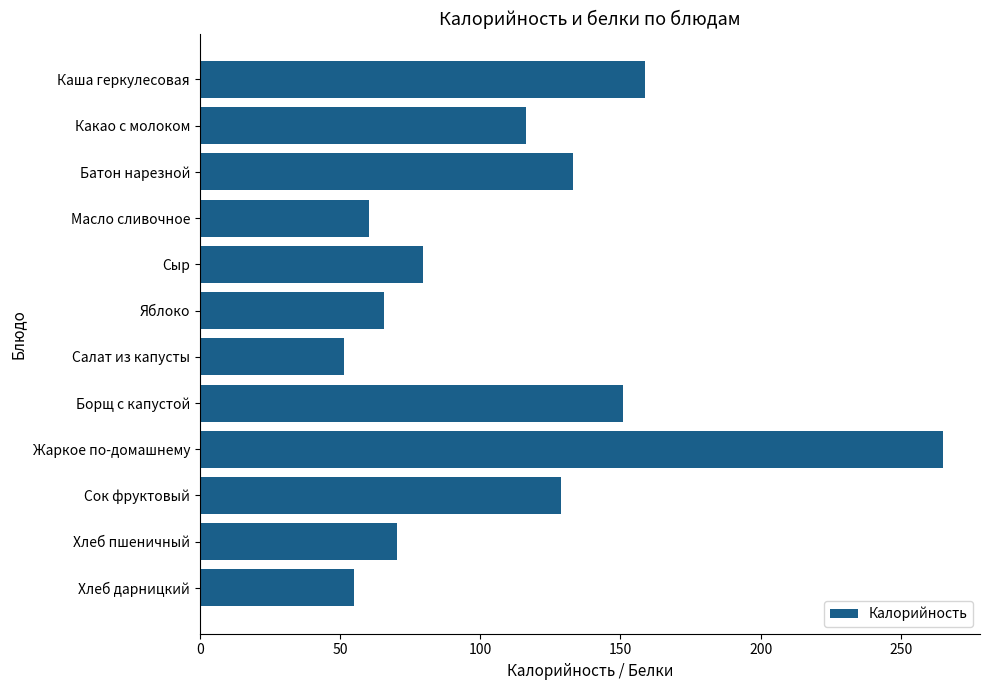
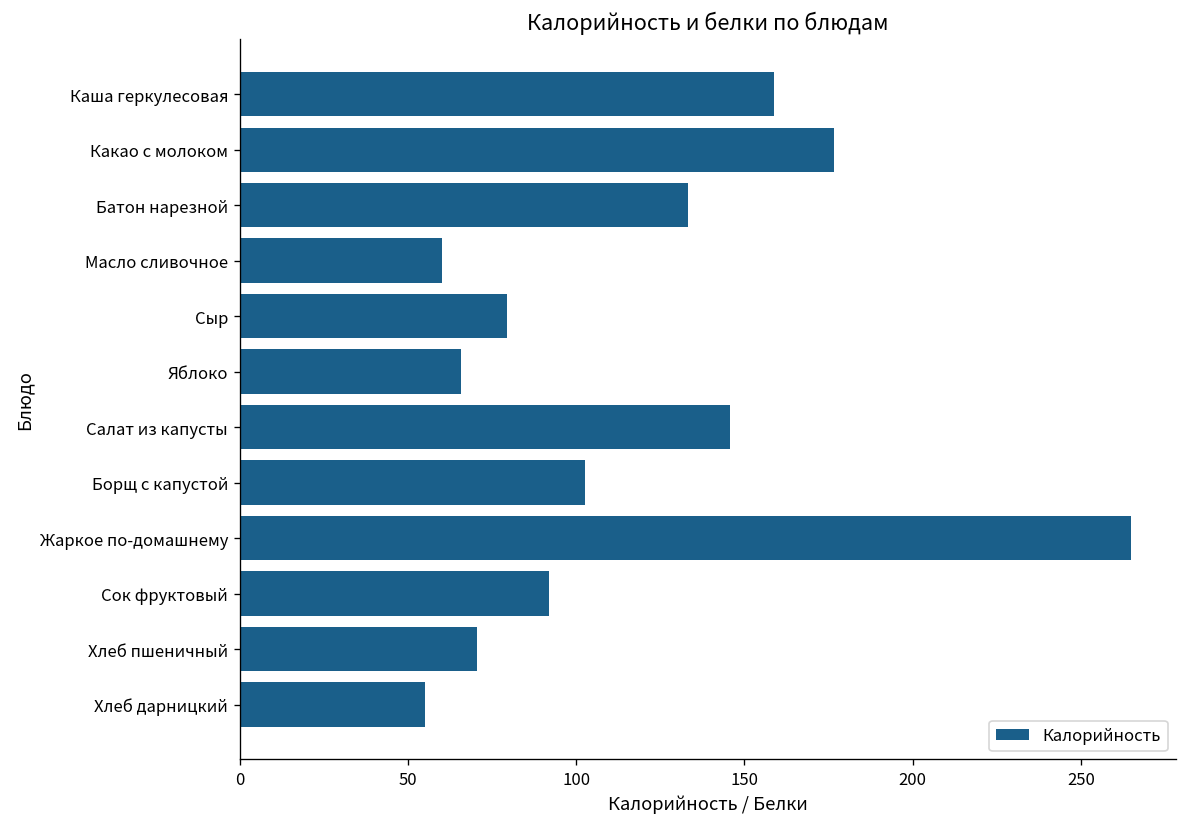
  {
    "Каша геркулесовая": 159,
-   "Какао с молоком": 116,
+   "Какао с молоком": 177,
    "Батон нарезной": 133,
    "Масло сливочное": 60,
    "Сыр": 80,
    "Яблоко": 66,
-   "Салат из капусты": 52,
-   "Борщ с капустой": 151,
+   "Салат из капусты": 146,
+   "Борщ с капустой": 103,
    "Жаркое по-домашнему": 265,
-   "Сок фруктовый": 129,
+   "Сок фруктовый": 92,
    "Хлеб пшеничный": 71,
    "Хлеб дарницкий": 55
  }
